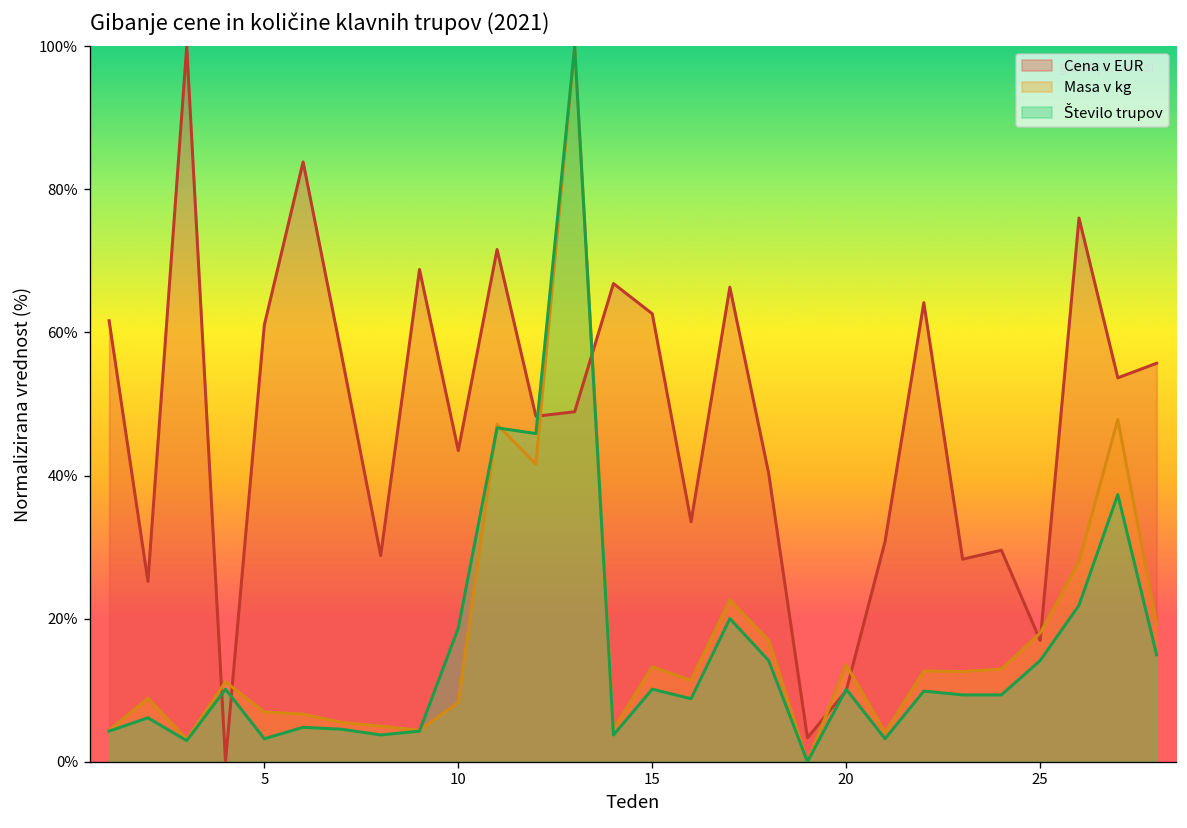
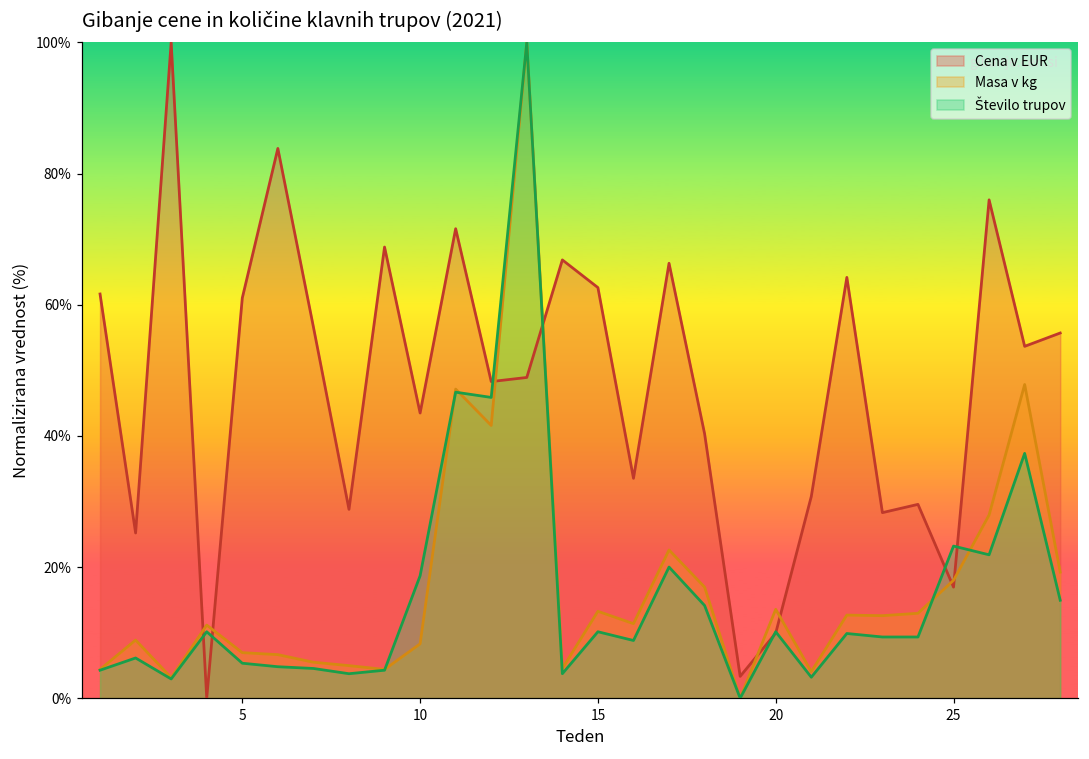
  {
    "Število trupov": {
-     "5": "3%",
+     "5": "5%",
      "10": "19%",
      "15": "10%",
-     "25": "14%"
+     "25": "23%"
    }
  }
